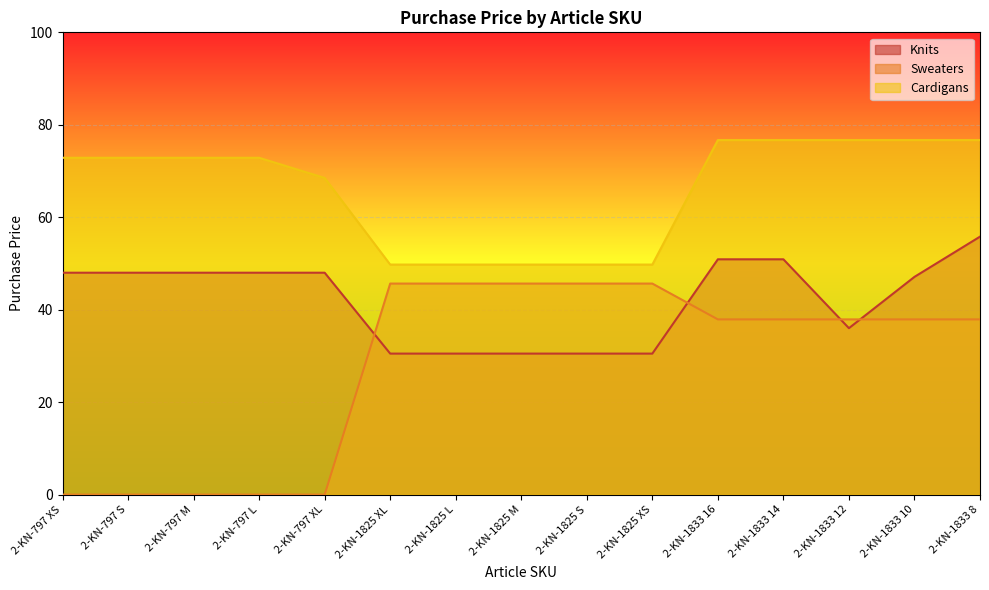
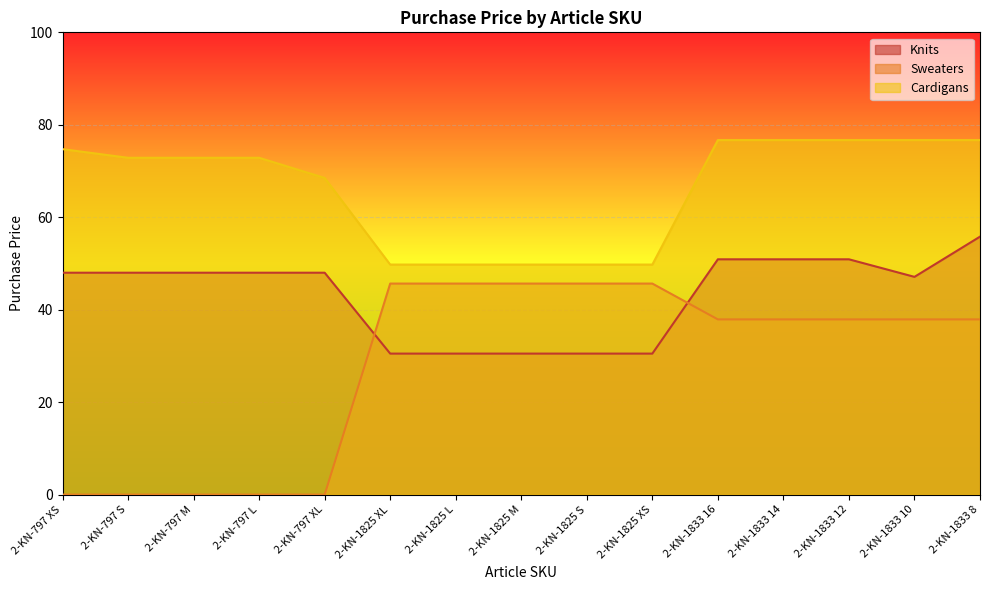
  {
    "Knits": {
      "2-KN-797 XS": 48,
      "2-KN-797 S": 48,
      "2-KN-797 M": 48,
      "2-KN-797 L": 48,
      "2-KN-797 XL": 48,
      "2-KN-1825 XL": 31,
      "2-KN-1825 L": 31,
      "2-KN-1825 M": 31,
      "2-KN-1825 S": 31,
      "2-KN-1825 XS": 31,
      "2-KN-1833 16": 51,
      "2-KN-1833 14": 51,
-     "2-KN-1833 12": 36,
+     "2-KN-1833 12": 51,
      "2-KN-1833 10": 47,
      "2-KN-1833 8": 56
    },
    "Sweaters": {
      "2-KN-797 XS": 0,
      "2-KN-797 S": 0,
      "2-KN-797 M": 0,
      "2-KN-797 L": 0,
      "2-KN-797 XL": 0,
      "2-KN-1825 XL": 46,
      "2-KN-1825 L": 46,
      "2-KN-1825 M": 46,
      "2-KN-1825 S": 46,
      "2-KN-1825 XS": 46,
      "2-KN-1833 16": 38,
      "2-KN-1833 14": 38,
      "2-KN-1833 12": 38,
      "2-KN-1833 10": 38,
      "2-KN-1833 8": 38
    },
    "Cardigans": {
-     "2-KN-797 XS": 73,
+     "2-KN-797 XS": 75,
      "2-KN-797 S": 73,
      "2-KN-797 M": 73,
      "2-KN-797 L": 73,
      "2-KN-797 XL": 69,
      "2-KN-1825 XL": 50,
      "2-KN-1825 L": 50,
      "2-KN-1825 M": 50,
      "2-KN-1825 S": 50,
      "2-KN-1825 XS": 50,
      "2-KN-1833 16": 77,
      "2-KN-1833 14": 77,
      "2-KN-1833 12": 77,
      "2-KN-1833 10": 77,
      "2-KN-1833 8": 77
    }
  }
